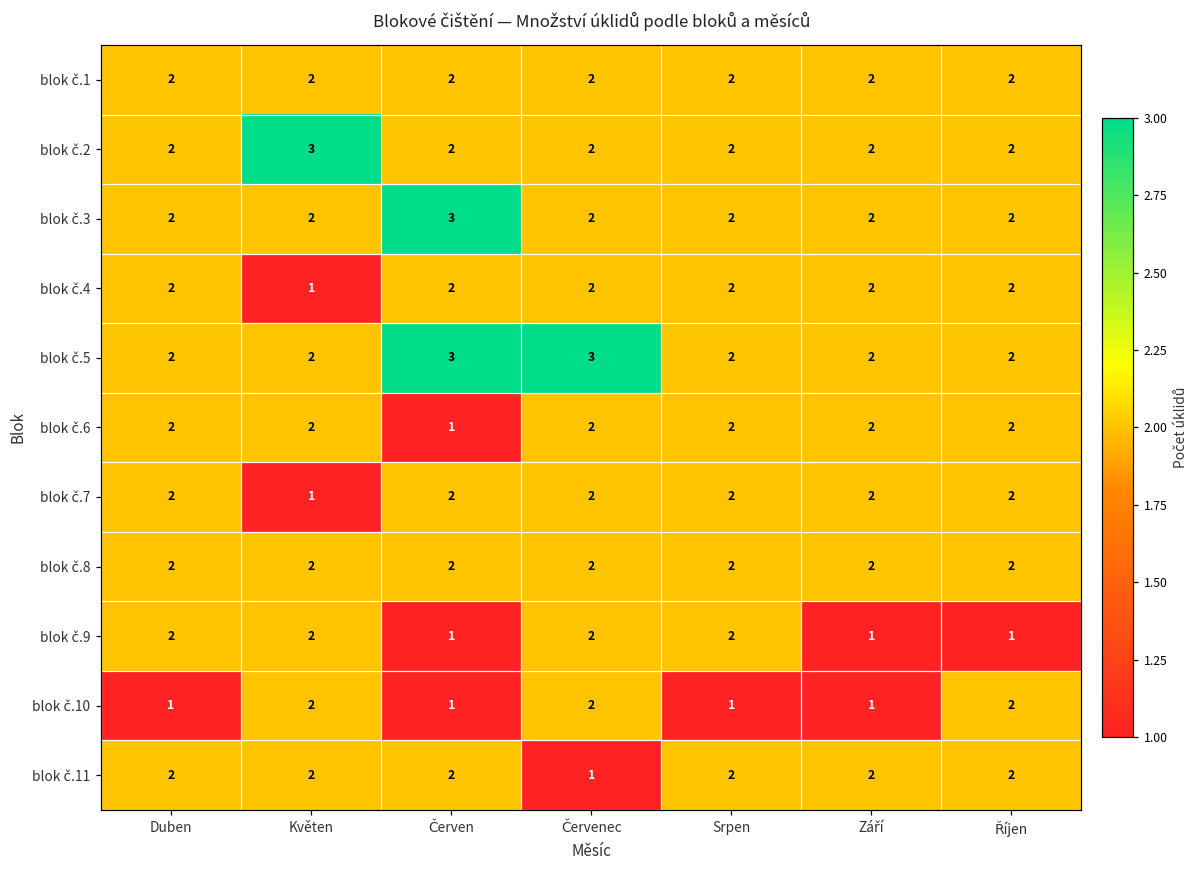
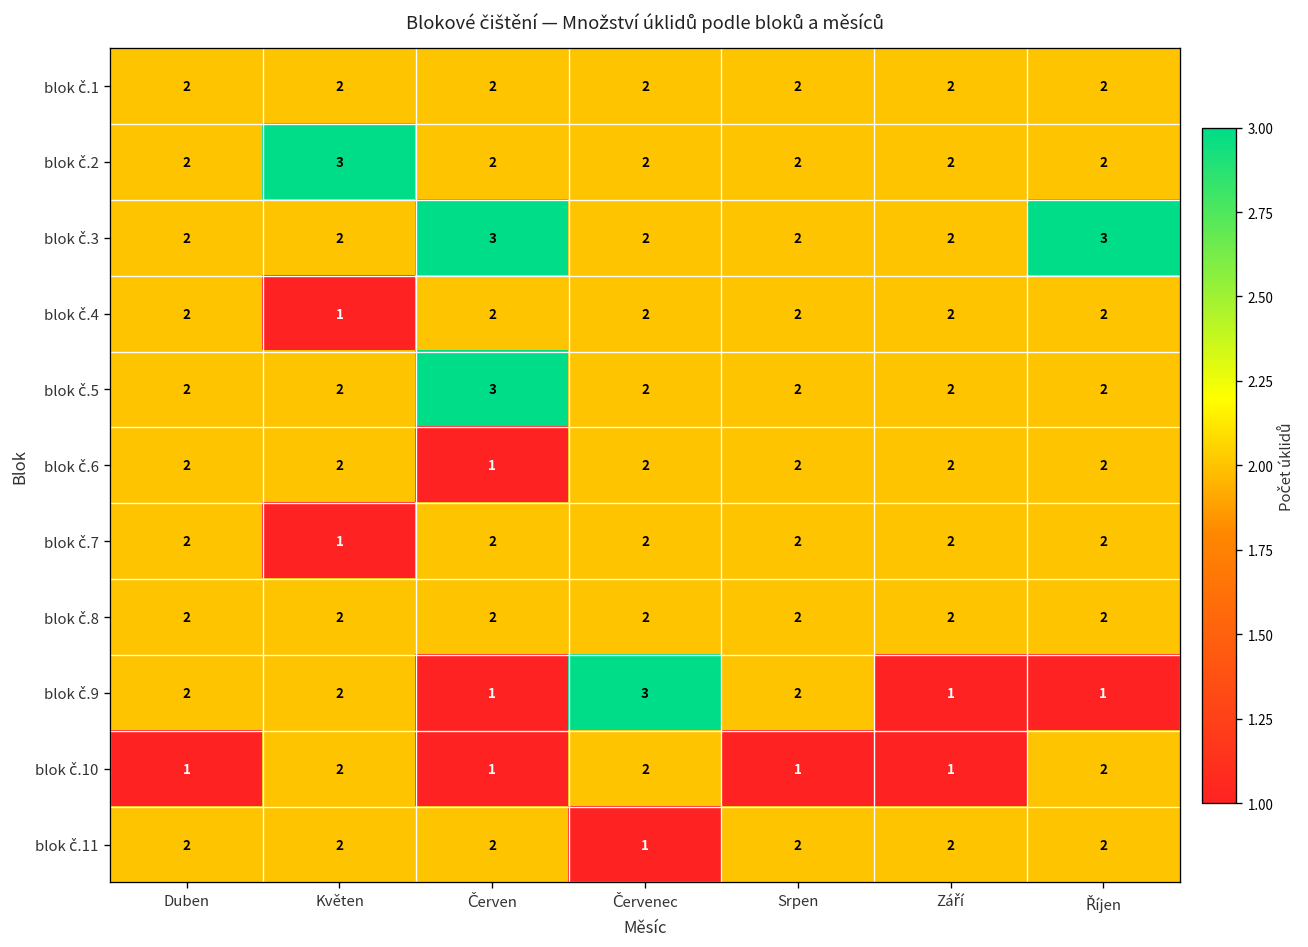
  {
    "blok č.1": {
      "Duben": 2,
      "Květen": 2,
      "Červen": 2,
      "Červenec": 2,
      "Srpen": 2,
      "Září": 2,
      "Říjen": 2
    },
    "blok č.2": {
      "Duben": 2,
      "Květen": 3,
      "Červen": 2,
      "Červenec": 2,
      "Srpen": 2,
      "Září": 2,
      "Říjen": 2
    },
    "blok č.3": {
      "Duben": 2,
      "Květen": 2,
      "Červen": 3,
      "Červenec": 2,
      "Srpen": 2,
      "Září": 2,
-     "Říjen": 2
+     "Říjen": 3
    },
    "blok č.4": {
      "Duben": 2,
      "Květen": 1,
      "Červen": 2,
      "Červenec": 2,
      "Srpen": 2,
      "Září": 2,
      "Říjen": 2
    },
    "blok č.5": {
      "Duben": 2,
      "Květen": 2,
      "Červen": 3,
-     "Červenec": 3,
+     "Červenec": 2,
      "Srpen": 2,
      "Září": 2,
      "Říjen": 2
    },
    "blok č.6": {
      "Duben": 2,
      "Květen": 2,
      "Červen": 1,
      "Červenec": 2,
      "Srpen": 2,
      "Září": 2,
      "Říjen": 2
    },
    "blok č.7": {
      "Duben": 2,
      "Květen": 1,
      "Červen": 2,
      "Červenec": 2,
      "Srpen": 2,
      "Září": 2,
      "Říjen": 2
    },
    "blok č.8": {
      "Duben": 2,
      "Květen": 2,
      "Červen": 2,
      "Červenec": 2,
      "Srpen": 2,
      "Září": 2,
      "Říjen": 2
    },
    "blok č.9": {
      "Duben": 2,
      "Květen": 2,
      "Červen": 1,
-     "Červenec": 2,
+     "Červenec": 3,
      "Srpen": 2,
      "Září": 1,
      "Říjen": 1
    },
    "blok č.10": {
      "Duben": 1,
      "Květen": 2,
      "Červen": 1,
      "Červenec": 2,
      "Srpen": 1,
      "Září": 1,
      "Říjen": 2
    },
    "blok č.11": {
      "Duben": 2,
      "Květen": 2,
      "Červen": 2,
      "Červenec": 1,
      "Srpen": 2,
      "Září": 2,
      "Říjen": 2
    }
  }
